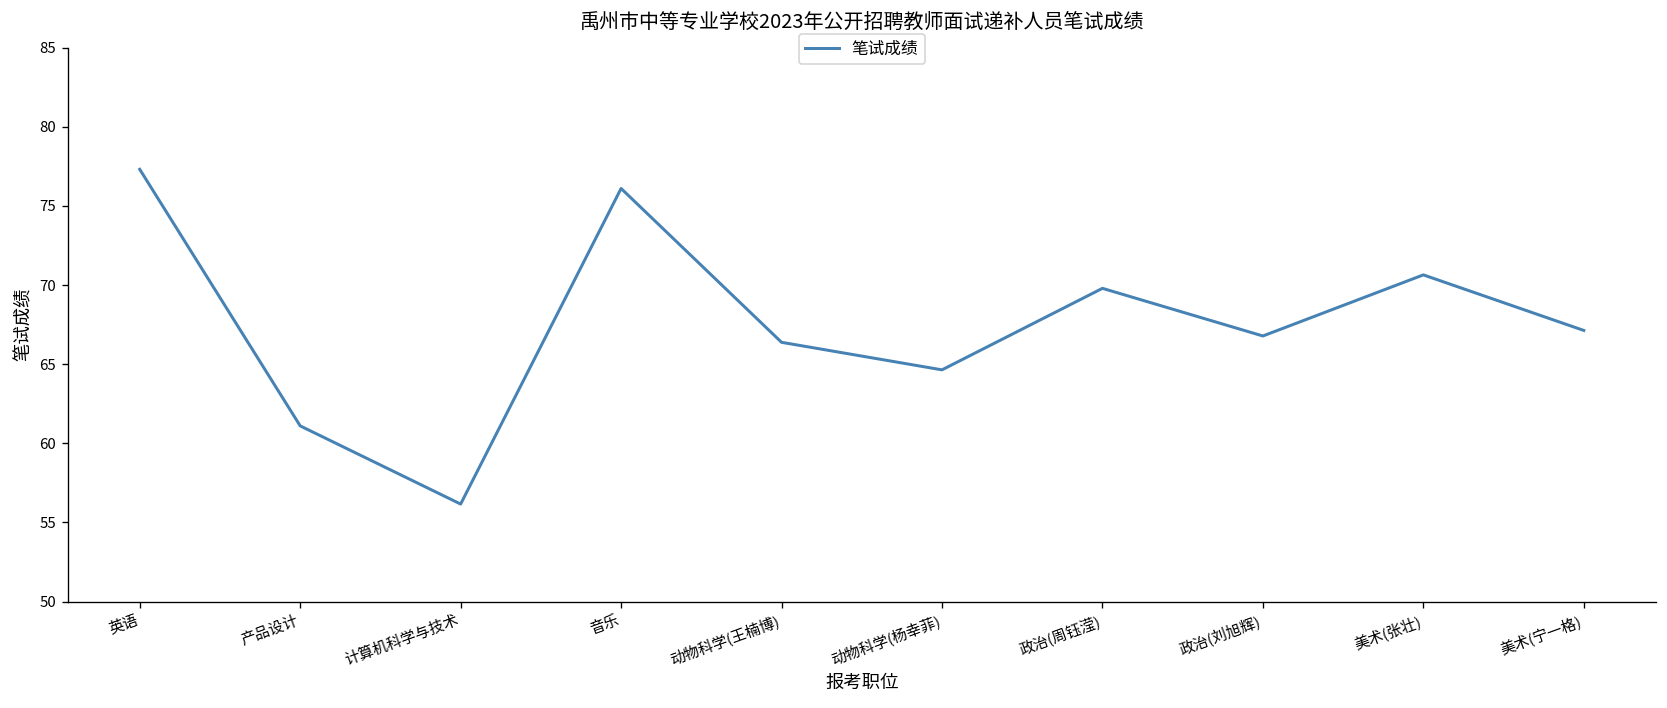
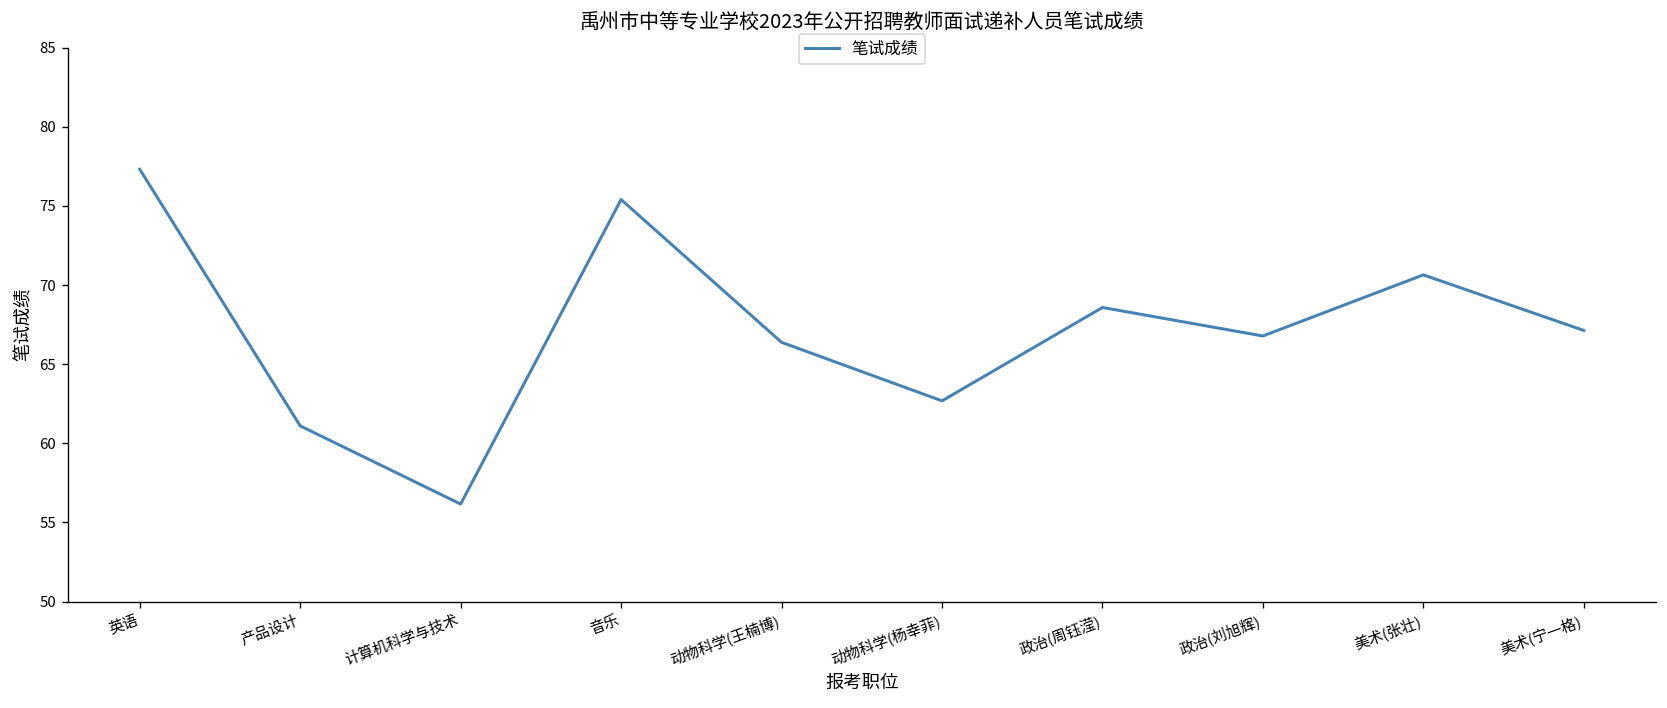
  {
    "英语": 77.3,
    "产品设计": 61.1,
    "计算机科学与技术": 56.2,
-   "音乐": 76.1,
+   "音乐": 75.4,
    "动物科学(王楠博)": 66.4,
-   "动物科学(杨幸菲)": 64.6,
-   "政治(周钰滢)": 69.8,
+   "动物科学(杨幸菲)": 62.7,
+   "政治(周钰滢)": 68.6,
    "政治(刘旭辉)": 66.8,
    "美术(张壮)": 70.6,
    "美术(宁一格)": 67.1
  }
